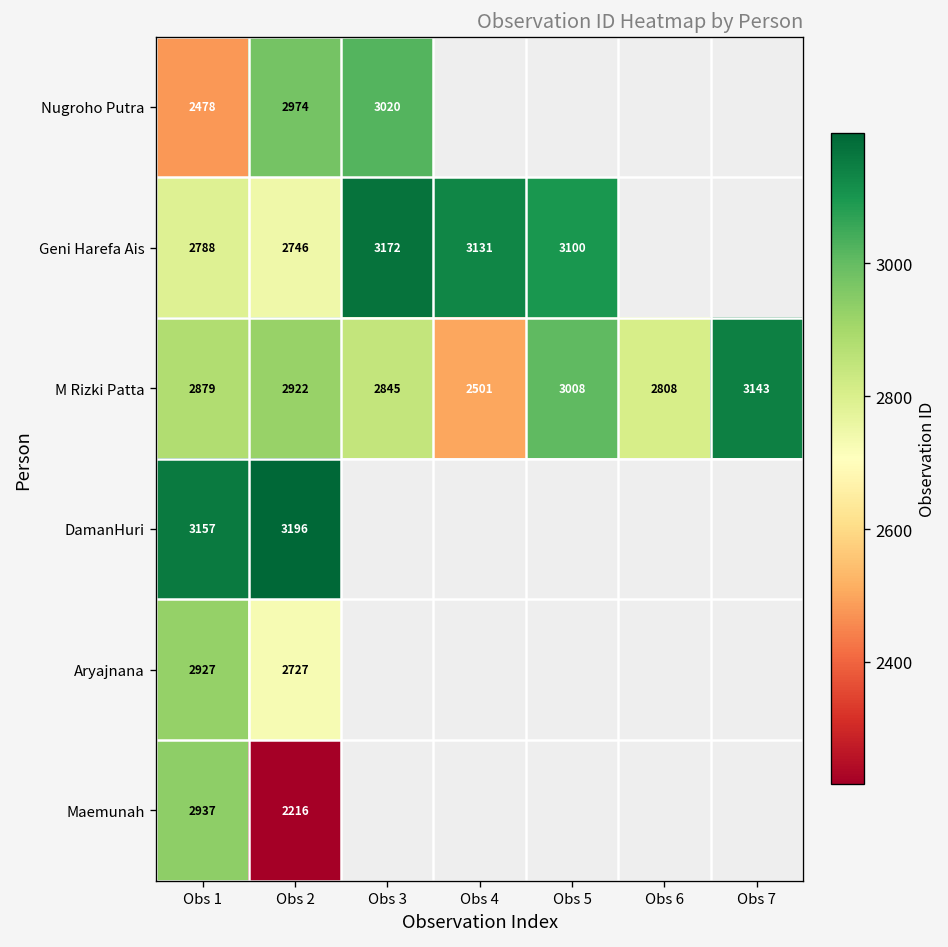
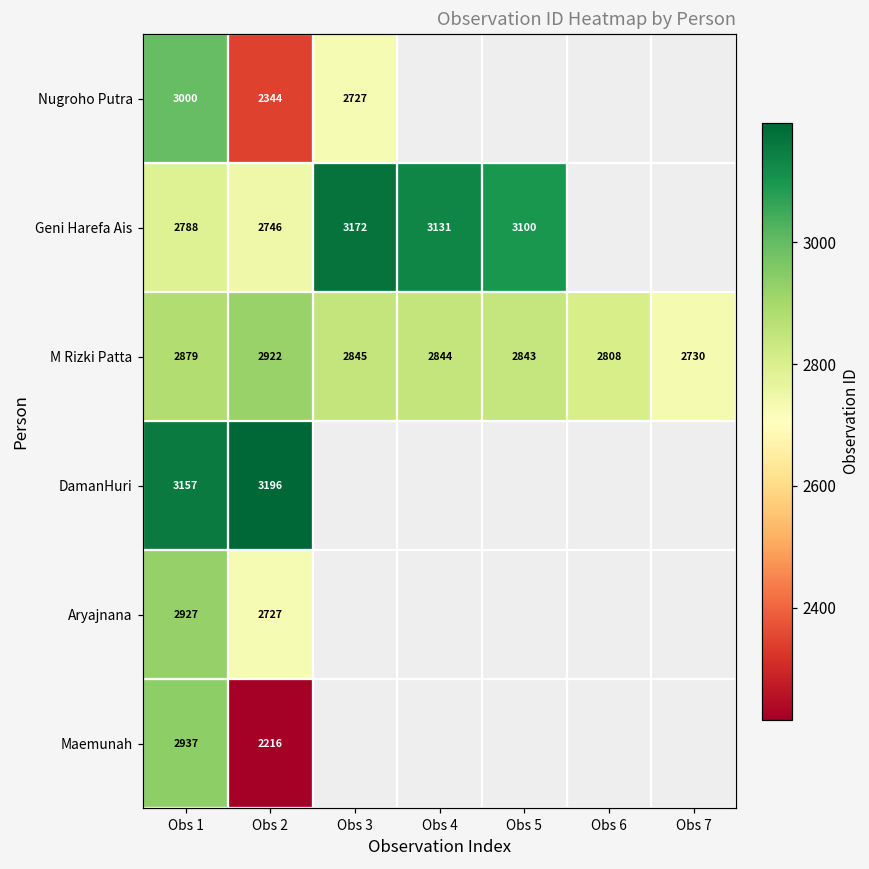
  {
    "Nugroho Putra": {
-     "Obs 1": 2478,
-     "Obs 2": 2974,
-     "Obs 3": 3020
+     "Obs 1": 3000,
+     "Obs 2": 2344,
+     "Obs 3": 2727
    },
    "Geni Harefa Ais": {
      "Obs 1": 2788,
      "Obs 2": 2746,
      "Obs 3": 3172,
      "Obs 4": 3131,
      "Obs 5": 3100
    },
    "M Rizki Patta": {
      "Obs 1": 2879,
      "Obs 2": 2922,
      "Obs 3": 2845,
-     "Obs 4": 2501,
-     "Obs 5": 3008,
+     "Obs 4": 2844,
+     "Obs 5": 2843,
      "Obs 6": 2808,
-     "Obs 7": 3143
+     "Obs 7": 2730
    },
    "DamanHuri": {
      "Obs 1": 3157,
      "Obs 2": 3196
    },
    "Aryajnana": {
      "Obs 1": 2927,
      "Obs 2": 2727
    },
    "Maemunah": {
      "Obs 1": 2937,
      "Obs 2": 2216
    }
  }
